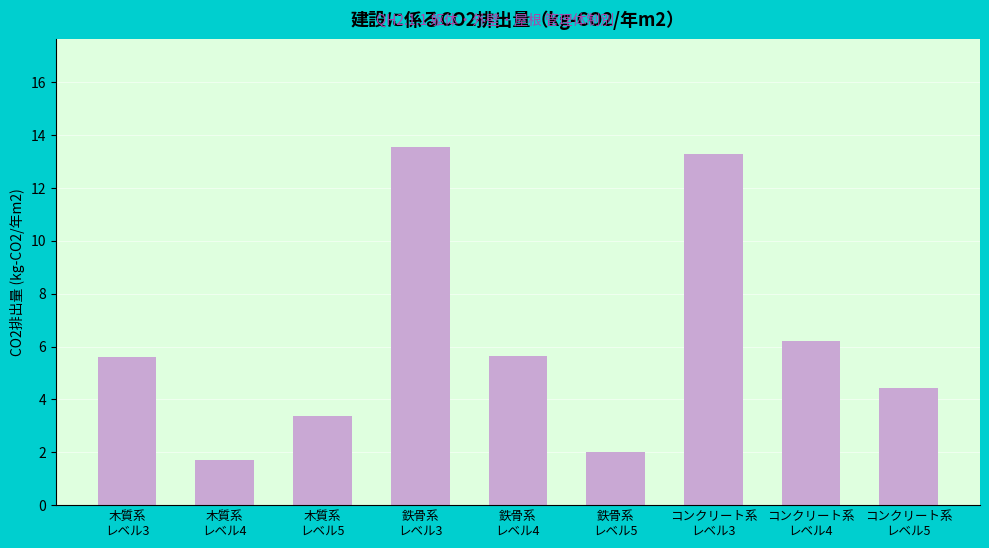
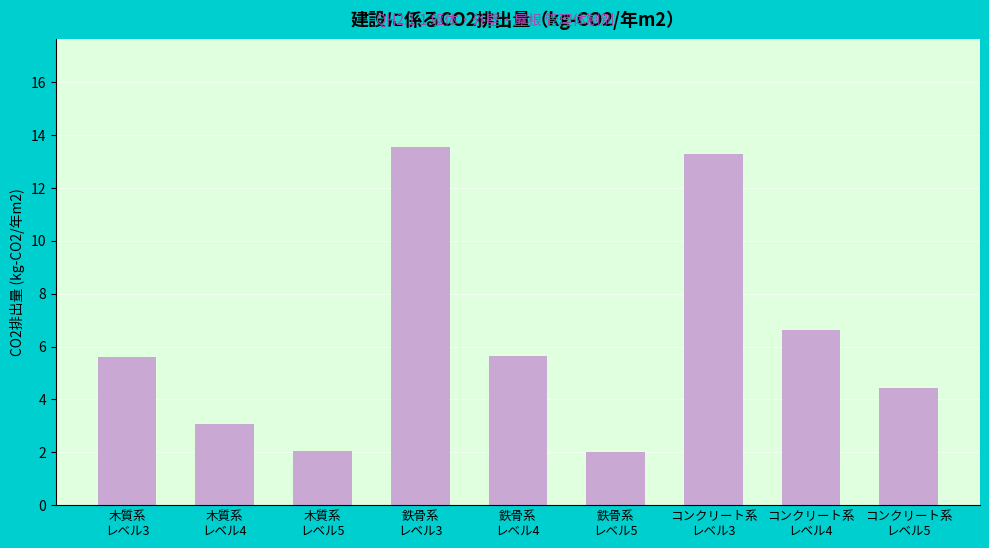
  {
    "木質系 レベル3": 5.6,
-   "木質系 レベル4": 1.7,
-   "木質系 レベル5": 3.4,
+   "木質系 レベル4": 3.1,
+   "木質系 レベル5": 2.0,
    "鉄骨系 レベル3": 13.6,
    "鉄骨系 レベル4": 5.6,
    "鉄骨系 レベル5": 2.0,
    "コンクリート系 レベル3": 13.3,
-   "コンクリート系 レベル4": 6.2,
+   "コンクリート系 レベル4": 6.6,
    "コンクリート系 レベル5": 4.4
  }
